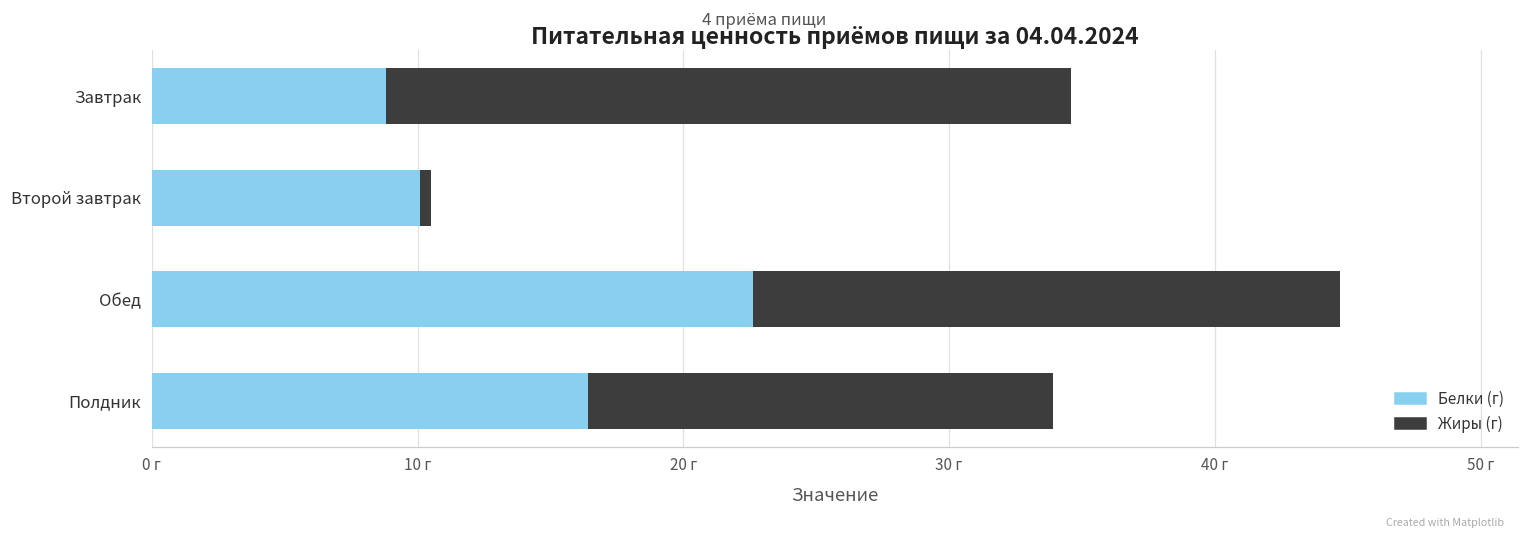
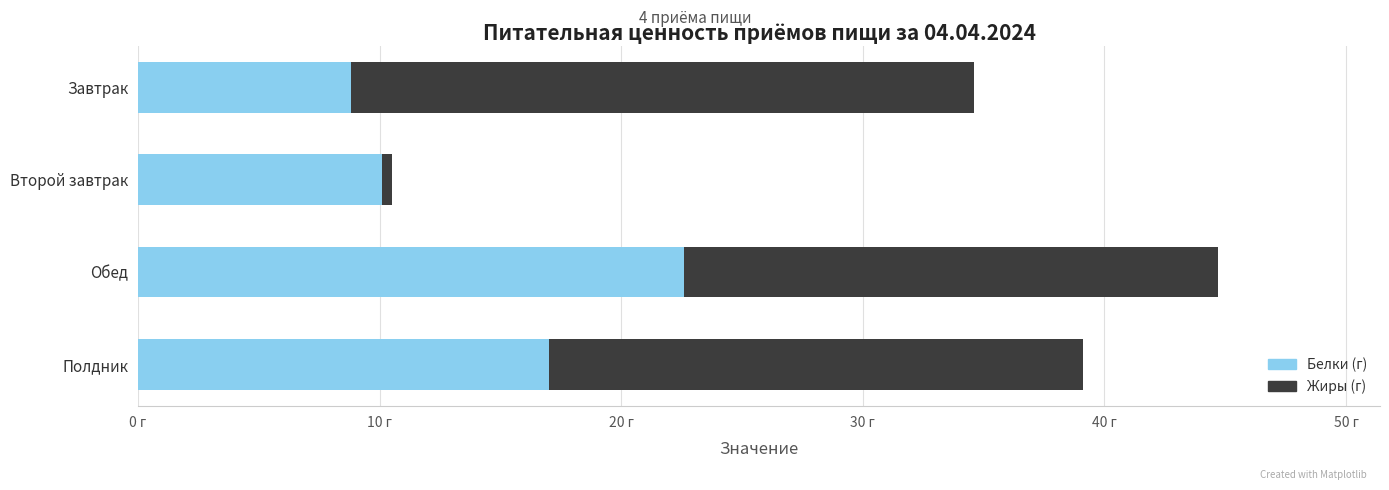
  {
    "Белки (г)": {
      "Завтрак": "8.8 г",
      "Второй завтрак": "10.1 г",
      "Обед": "22.6 г",
-     "Полдник": "16.4 г"
+     "Полдник": "17.0 г"
    },
    "Жиры (г)": {
      "Завтрак": "25.8 г",
      "Второй завтрак": "0.4 г",
      "Обед": "22.1 г",
-     "Полдник": "17.5 г"
+     "Полдник": "22.1 г"
    }
  }
